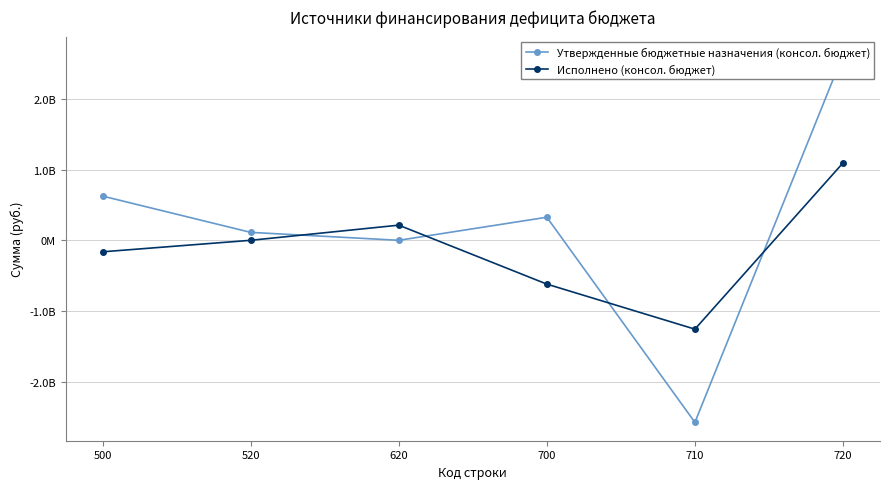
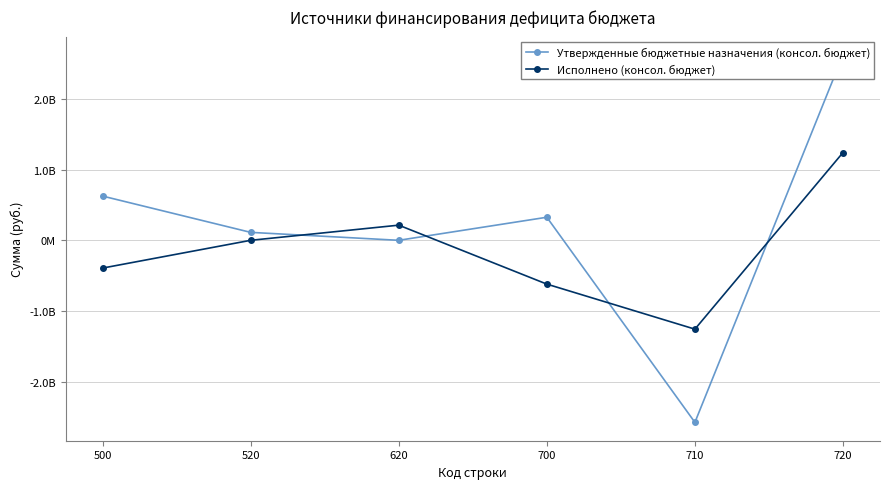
  {
    "Утвержденные бюджетные назначения (консол. бюджет)": {
      "500": 600000000,
      "520": 100000000,
      "620": 0,
      "700": 300000000,
      "710": -2600000000
    },
    "Исполнено (консол. бюджет)": {
-     "500": -200000000,
+     "500": -400000000,
      "520": 0,
      "620": 200000000,
      "700": -600000000,
      "710": -1300000000,
-     "720": 1100000000
+     "720": 1200000000
    }
  }
